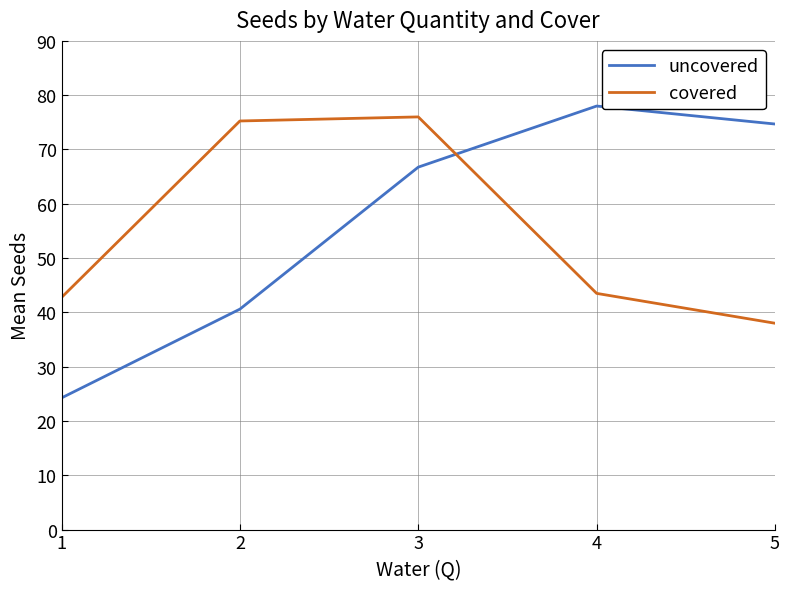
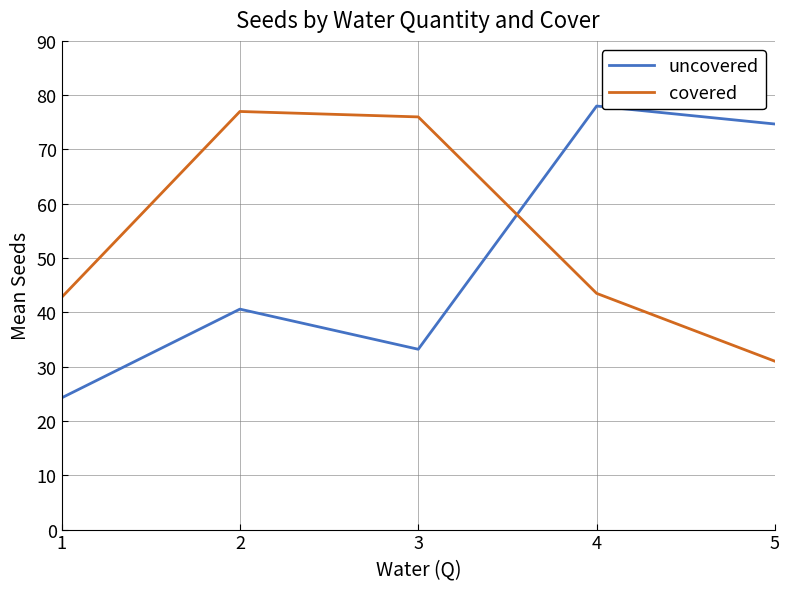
  {
    "uncovered": {
      "1": 24,
      "2": 41,
-     "3": 67,
+     "3": 33,
      "4": 78,
      "5": 75
    },
    "covered": {
      "1": 43,
-     "2": 75,
+     "2": 77,
      "3": 76,
      "4": 44,
-     "5": 38
+     "5": 31
    }
  }
